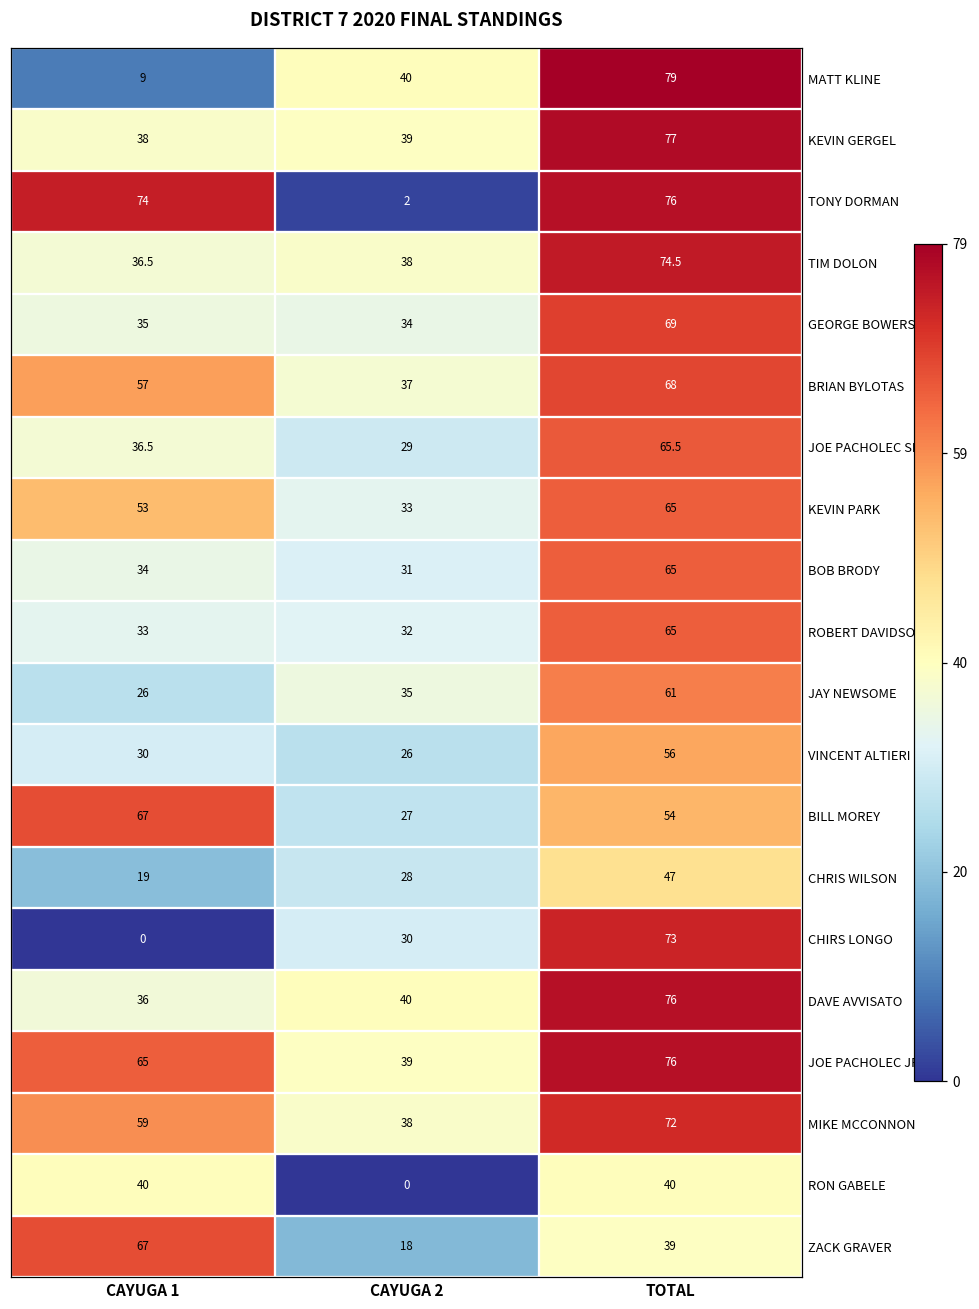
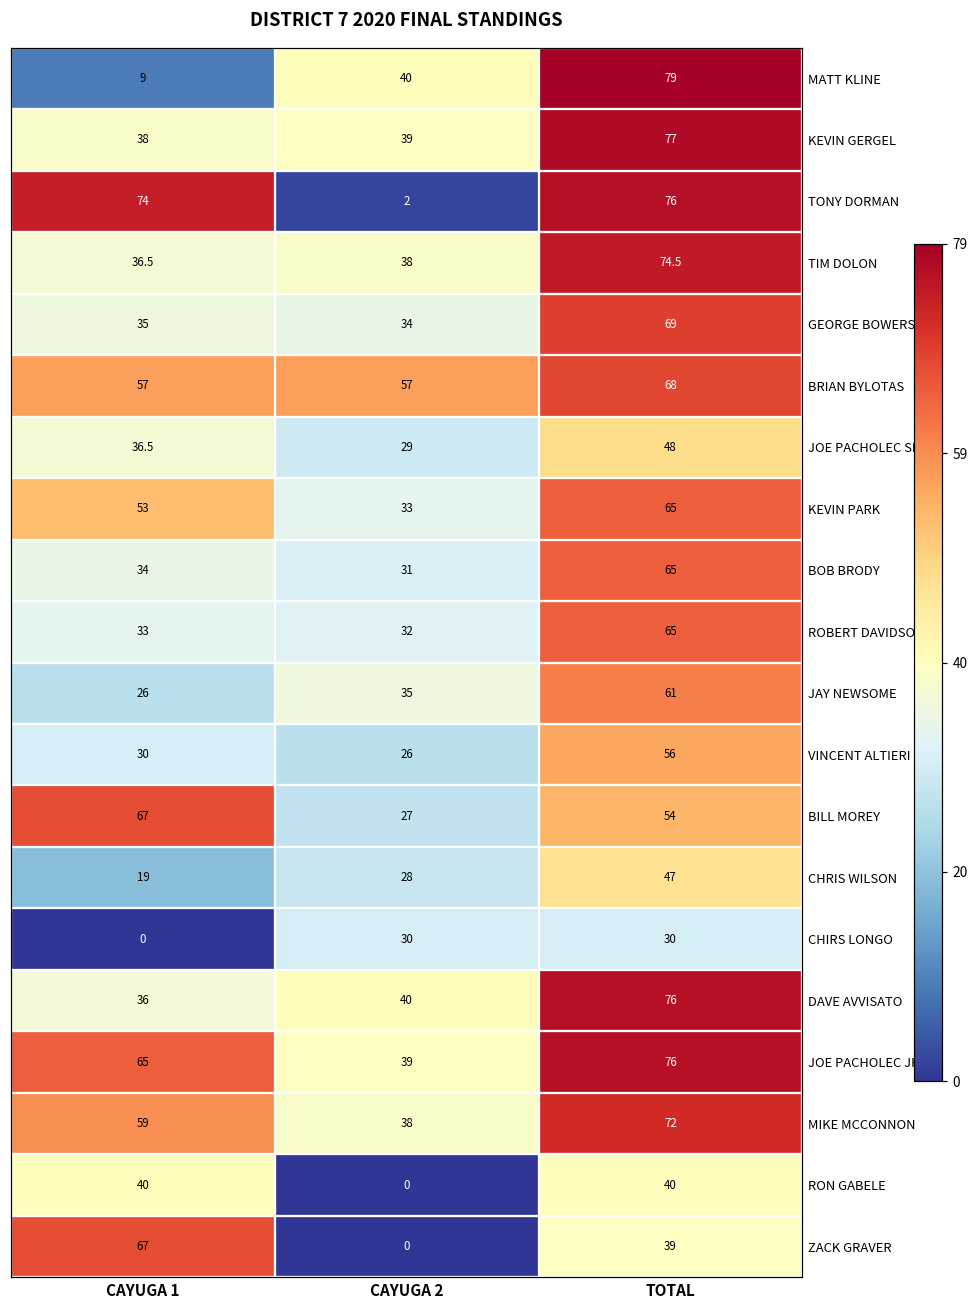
  {
    "MATT KLINE": {
      "CAYUGA 1": 9,
      "CAYUGA 2": 40,
      "TOTAL": 79
    },
    "KEVIN GERGEL": {
      "CAYUGA 1": 38,
      "CAYUGA 2": 39,
      "TOTAL": 77
    },
    "TONY DORMAN": {
      "CAYUGA 1": 74,
      "CAYUGA 2": 2,
      "TOTAL": 76
    },
    "TIM DOLON": {
      "CAYUGA 1": 36.5,
      "CAYUGA 2": 38,
      "TOTAL": 74.5
    },
    "GEORGE BOWERS": {
      "CAYUGA 1": 35,
      "CAYUGA 2": 34,
      "TOTAL": 69
    },
    "BRIAN BYLOTAS": {
      "CAYUGA 1": 57,
-     "CAYUGA 2": 37,
+     "CAYUGA 2": 57,
      "TOTAL": 68
    },
    "JOE PACHOLEC SR": {
      "CAYUGA 1": 36.5,
      "CAYUGA 2": 29,
-     "TOTAL": 65.5
+     "TOTAL": 48
    },
    "KEVIN PARK": {
      "CAYUGA 1": 53,
      "CAYUGA 2": 33,
      "TOTAL": 65
    },
    "BOB BRODY": {
      "CAYUGA 1": 34,
      "CAYUGA 2": 31,
      "TOTAL": 65
    },
    "ROBERT DAVIDSON": {
      "CAYUGA 1": 33,
      "CAYUGA 2": 32,
      "TOTAL": 65
    },
    "JAY NEWSOME": {
      "CAYUGA 1": 26,
      "CAYUGA 2": 35,
      "TOTAL": 61
    },
    "VINCENT ALTIERI": {
      "CAYUGA 1": 30,
      "CAYUGA 2": 26,
      "TOTAL": 56
    },
    "BILL MOREY": {
      "CAYUGA 1": 67,
      "CAYUGA 2": 27,
      "TOTAL": 54
    },
    "CHRIS WILSON": {
      "CAYUGA 1": 19,
      "CAYUGA 2": 28,
      "TOTAL": 47
    },
    "CHIRS LONGO": {
      "CAYUGA 1": 0,
      "CAYUGA 2": 30,
-     "TOTAL": 73
+     "TOTAL": 30
    },
    "DAVE AVVISATO": {
      "CAYUGA 1": 36,
      "CAYUGA 2": 40,
      "TOTAL": 76
    },
    "JOE PACHOLEC JR": {
      "CAYUGA 1": 65,
      "CAYUGA 2": 39,
      "TOTAL": 76
    },
    "MIKE MCCONNON": {
      "CAYUGA 1": 59,
      "CAYUGA 2": 38,
      "TOTAL": 72
    },
    "RON GABELE": {
      "CAYUGA 1": 40,
      "CAYUGA 2": 0,
      "TOTAL": 40
    },
    "ZACK GRAVER": {
      "CAYUGA 1": 67,
-     "CAYUGA 2": 18,
+     "CAYUGA 2": 0,
      "TOTAL": 39
    }
  }
